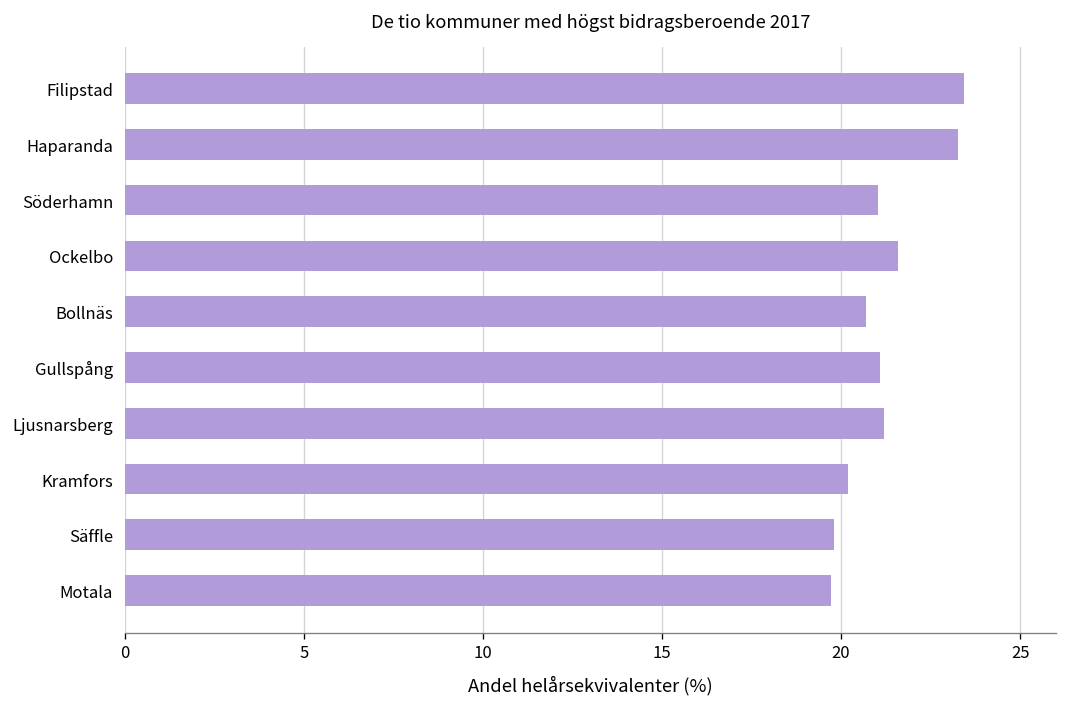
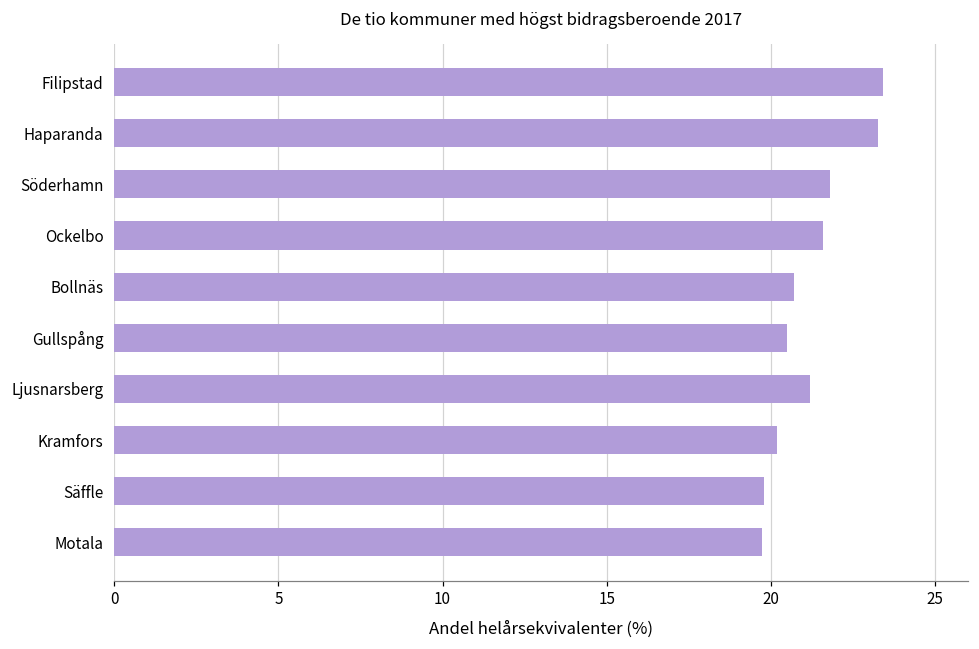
  {
    "Filipstad": 23.4,
    "Haparanda": 23.3,
-   "Söderhamn": 21.0,
+   "Söderhamn": 21.8,
    "Ockelbo": 21.6,
    "Bollnäs": 20.7,
-   "Gullspång": 21.1,
+   "Gullspång": 20.5,
    "Ljusnarsberg": 21.2,
    "Kramfors": 20.2,
    "Säffle": 19.8,
    "Motala": 19.7
  }
